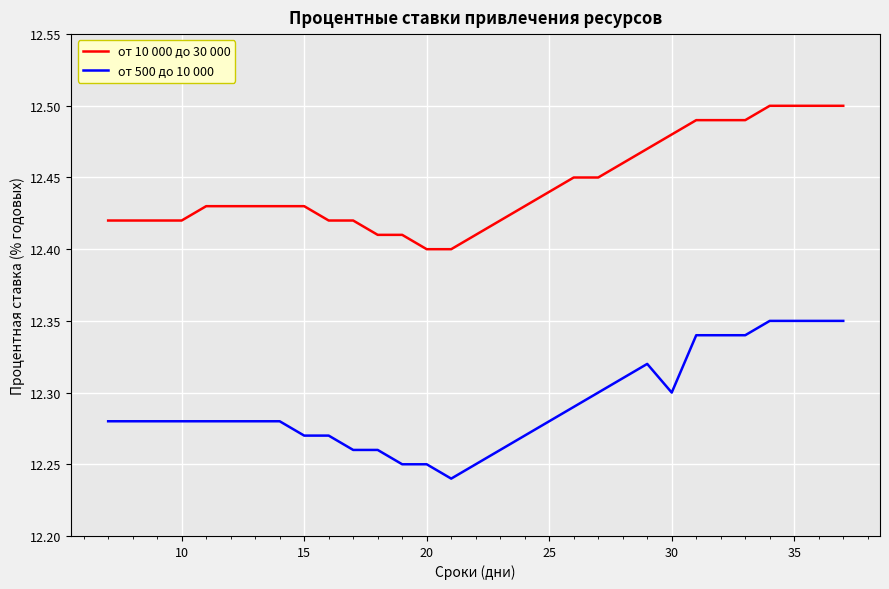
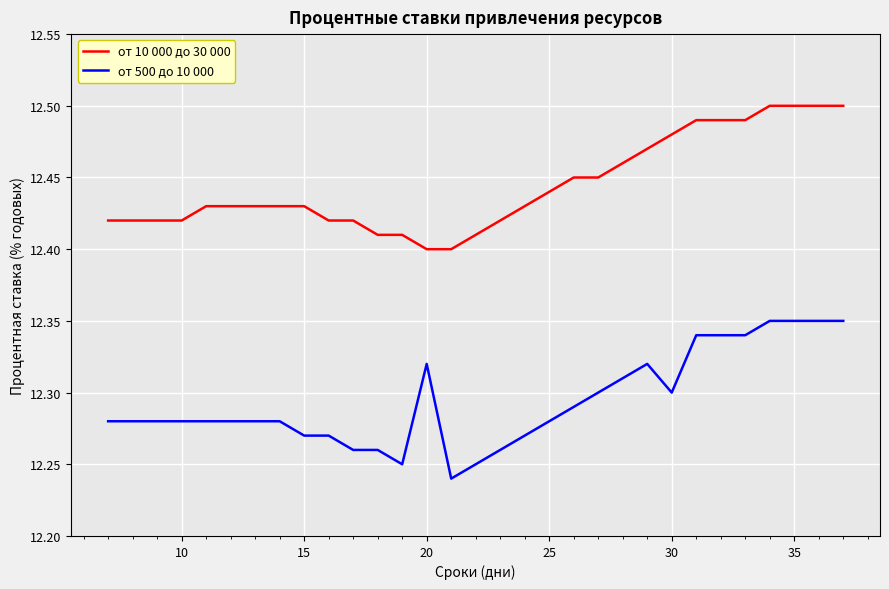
  {
    "от 10 000 до 30 000": {
      "10": 12.42,
      "15": 12.43,
      "20": 12.40,
      "25": 12.44,
      "30": 12.48,
      "35": 12.50
    },
    "от 500 до 10 000": {
      "10": 12.28,
      "15": 12.27,
-     "20": 12.25,
+     "20": 12.32,
      "25": 12.28,
      "30": 12.30,
      "35": 12.35
    }
  }
